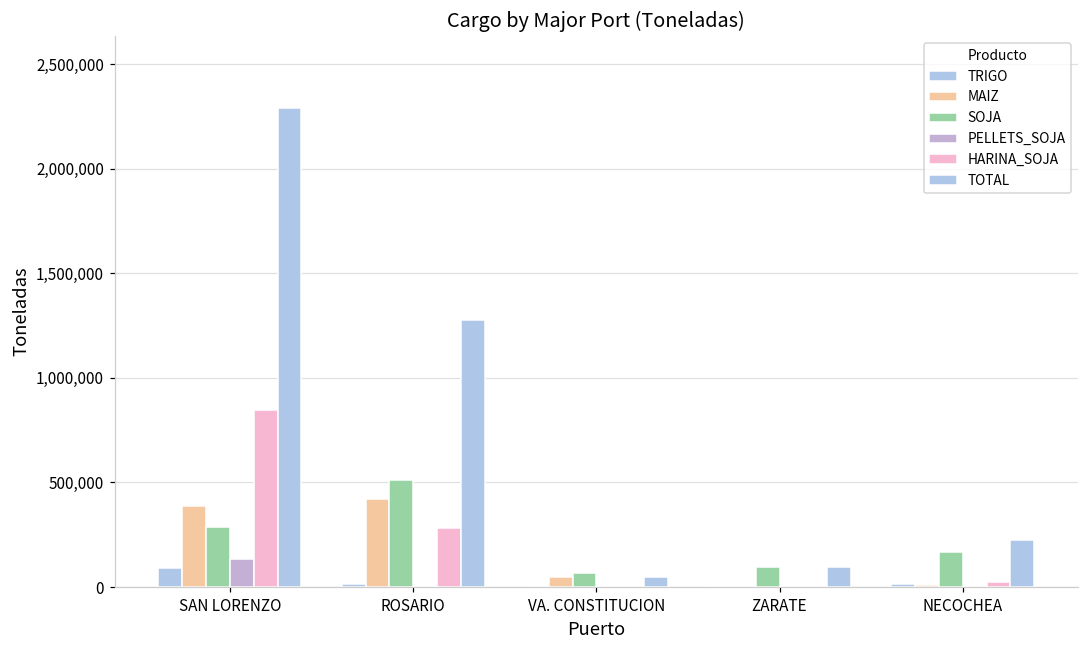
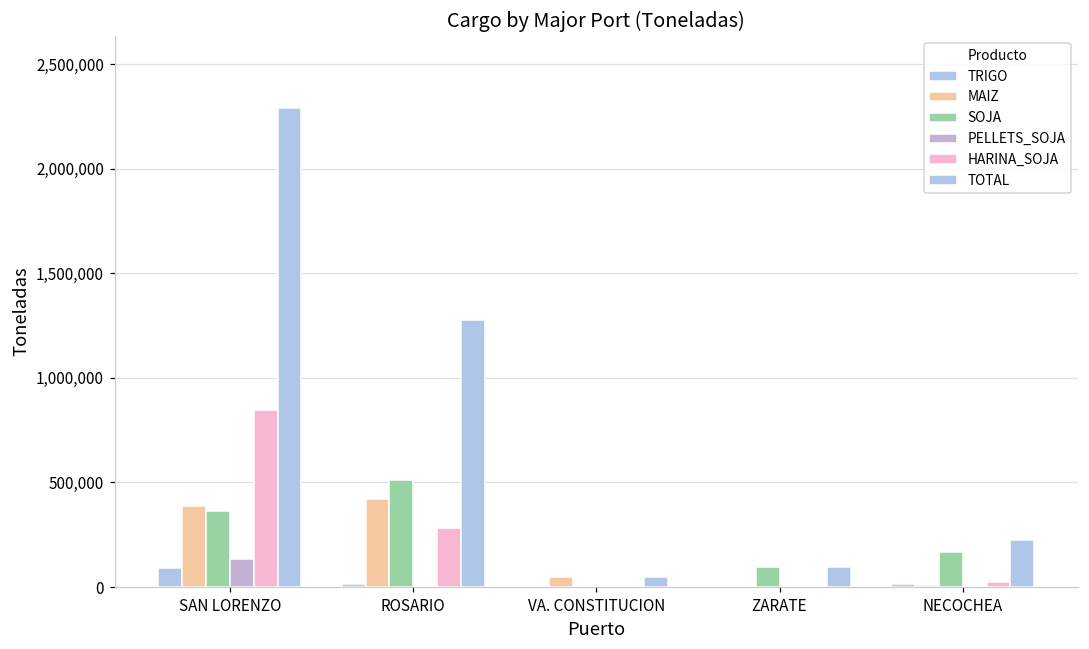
  {
    "SOJA": {
-     "SAN LORENZO": "290,000",
+     "SAN LORENZO": "360,000",
      "ROSARIO": "510,000",
-     "VA. CONSTITUCION": "70,000",
+     "VA. CONSTITUCION": "0",
      "ZARATE": "100,000",
      "NECOCHEA": "170,000"
    }
  }
